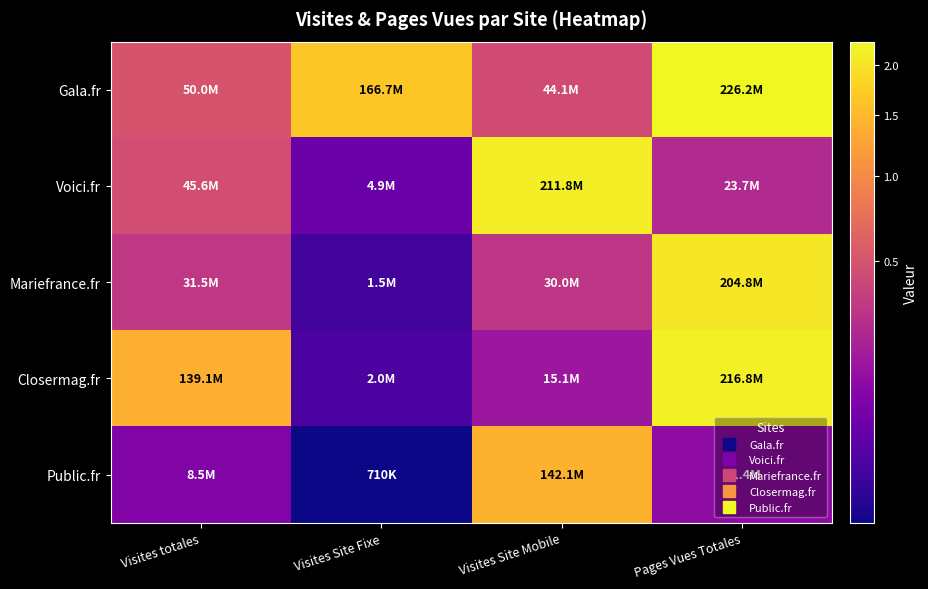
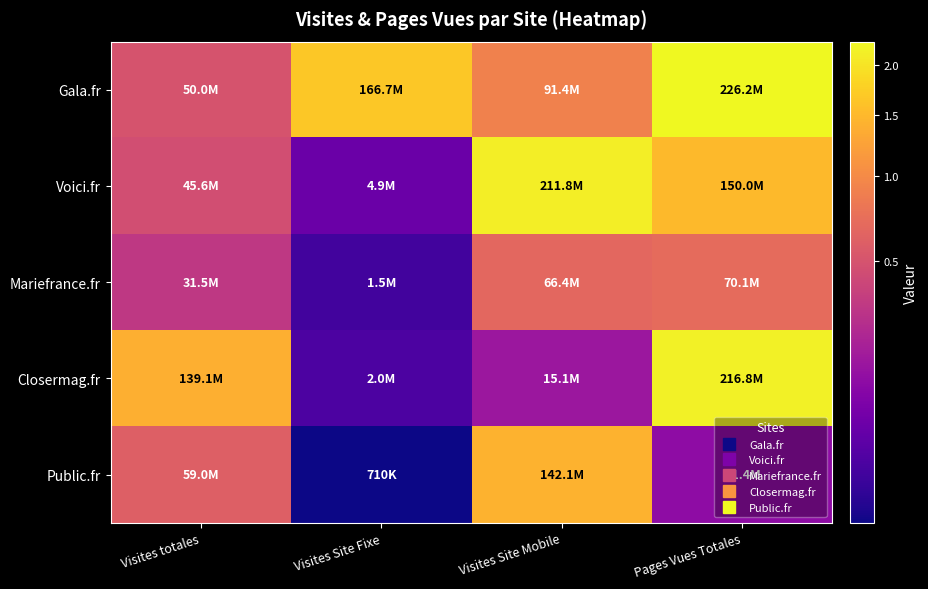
  {
    "Gala.fr": {
      "Visites totales": "50.0M",
      "Visites Site Fixe": "166.7M",
-     "Visites Site Mobile": "44.1M",
+     "Visites Site Mobile": "91.4M",
      "Pages Vues Totales": "226.2M"
    },
    "Voici.fr": {
      "Visites totales": "45.6M",
      "Visites Site Fixe": "4.9M",
      "Visites Site Mobile": "211.8M",
-     "Pages Vues Totales": "23.7M"
+     "Pages Vues Totales": "150.0M"
    },
    "Mariefrance.fr": {
      "Visites totales": "31.5M",
      "Visites Site Fixe": "1.5M",
-     "Visites Site Mobile": "30.0M",
-     "Pages Vues Totales": "204.8M"
+     "Visites Site Mobile": "66.4M",
+     "Pages Vues Totales": "70.1M"
    },
    "Closermag.fr": {
      "Visites totales": "139.1M",
      "Visites Site Fixe": "2.0M",
      "Visites Site Mobile": "15.1M",
      "Pages Vues Totales": "216.8M"
    },
    "Public.fr": {
-     "Visites totales": "8.5M",
+     "Visites totales": "59.0M",
      "Visites Site Fixe": "710K",
      "Visites Site Mobile": "142.1M"
    }
  }
